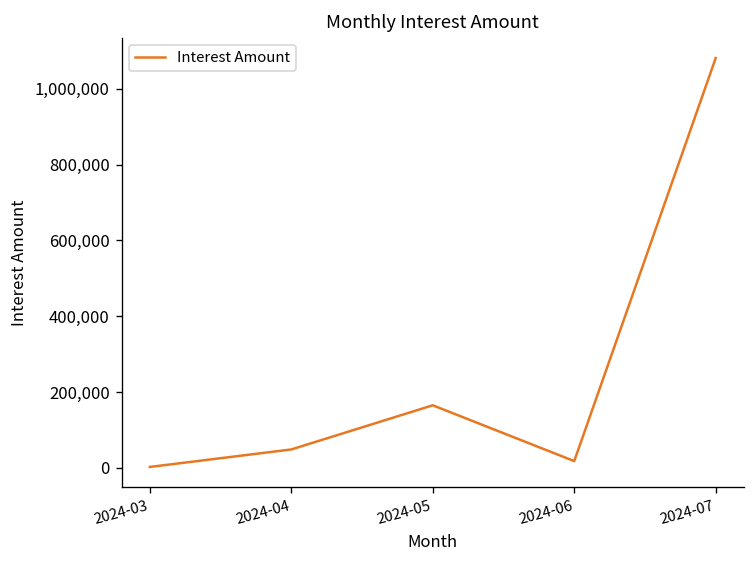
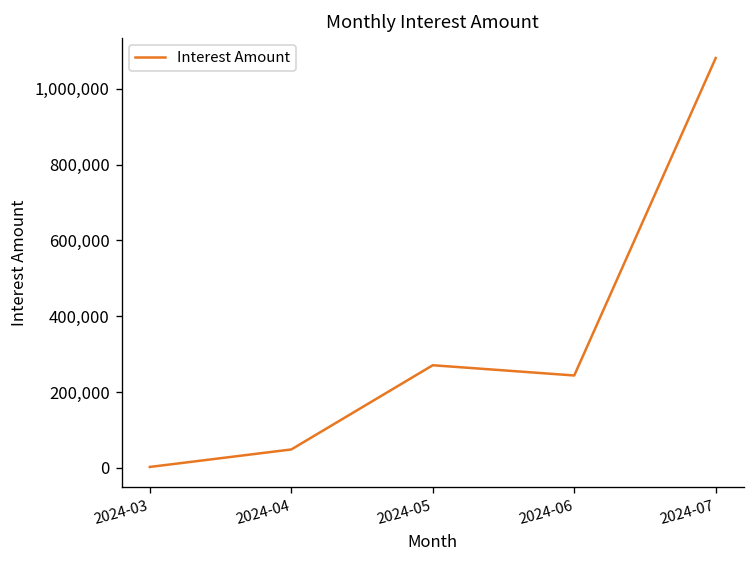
  {
    "2024-03": "0",
    "2024-04": "50,000",
-   "2024-05": "160,000",
-   "2024-06": "20,000",
+   "2024-05": "270,000",
+   "2024-06": "240,000",
    "2024-07": "1,080,000"
  }
